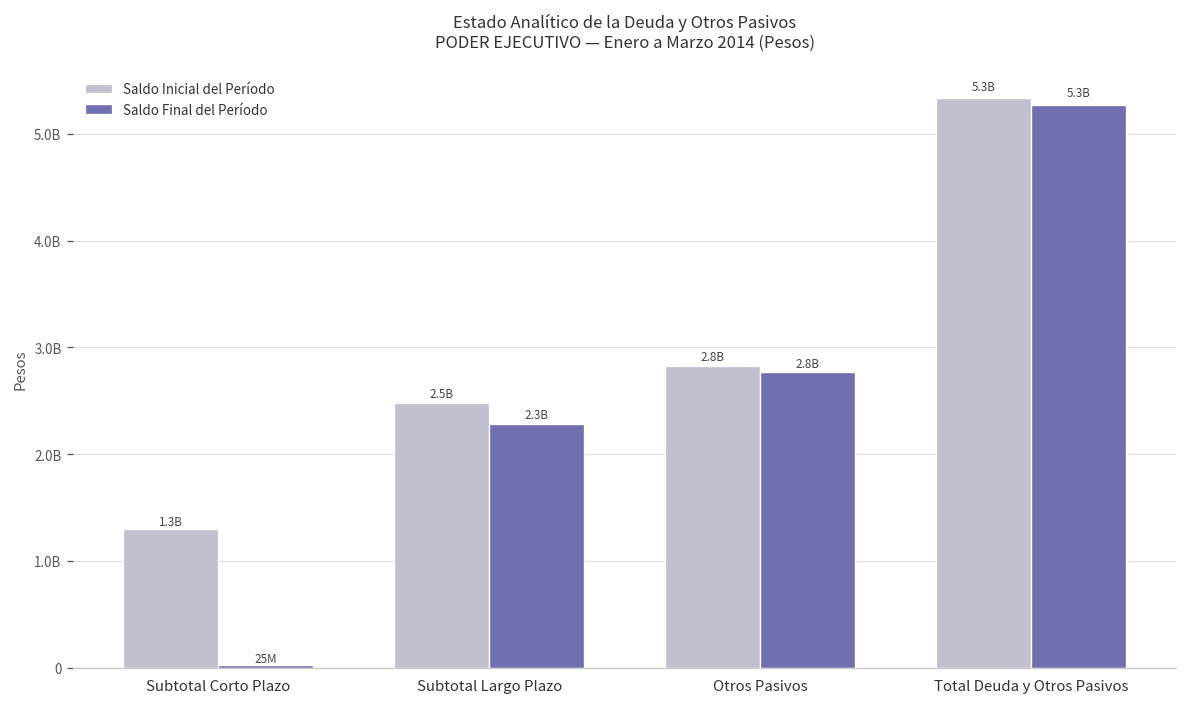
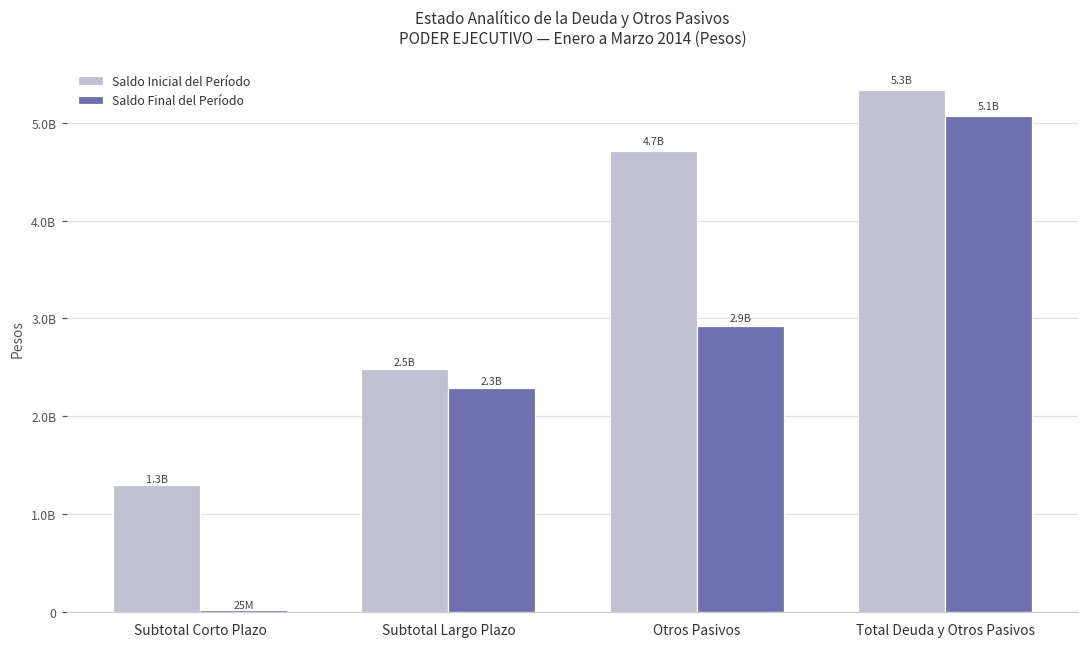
  {
    "Saldo Inicial del Período": {
      "Subtotal Corto Plazo": "1.3B",
      "Subtotal Largo Plazo": "2.5B",
-     "Otros Pasivos": "2.8B",
+     "Otros Pasivos": "4.7B",
      "Total Deuda y Otros Pasivos": "5.3B"
    },
    "Saldo Final del Período": {
      "Subtotal Corto Plazo": "25M",
      "Subtotal Largo Plazo": "2.3B",
-     "Otros Pasivos": "2.8B",
-     "Total Deuda y Otros Pasivos": "5.3B"
+     "Otros Pasivos": "2.9B",
+     "Total Deuda y Otros Pasivos": "5.1B"
    }
  }
